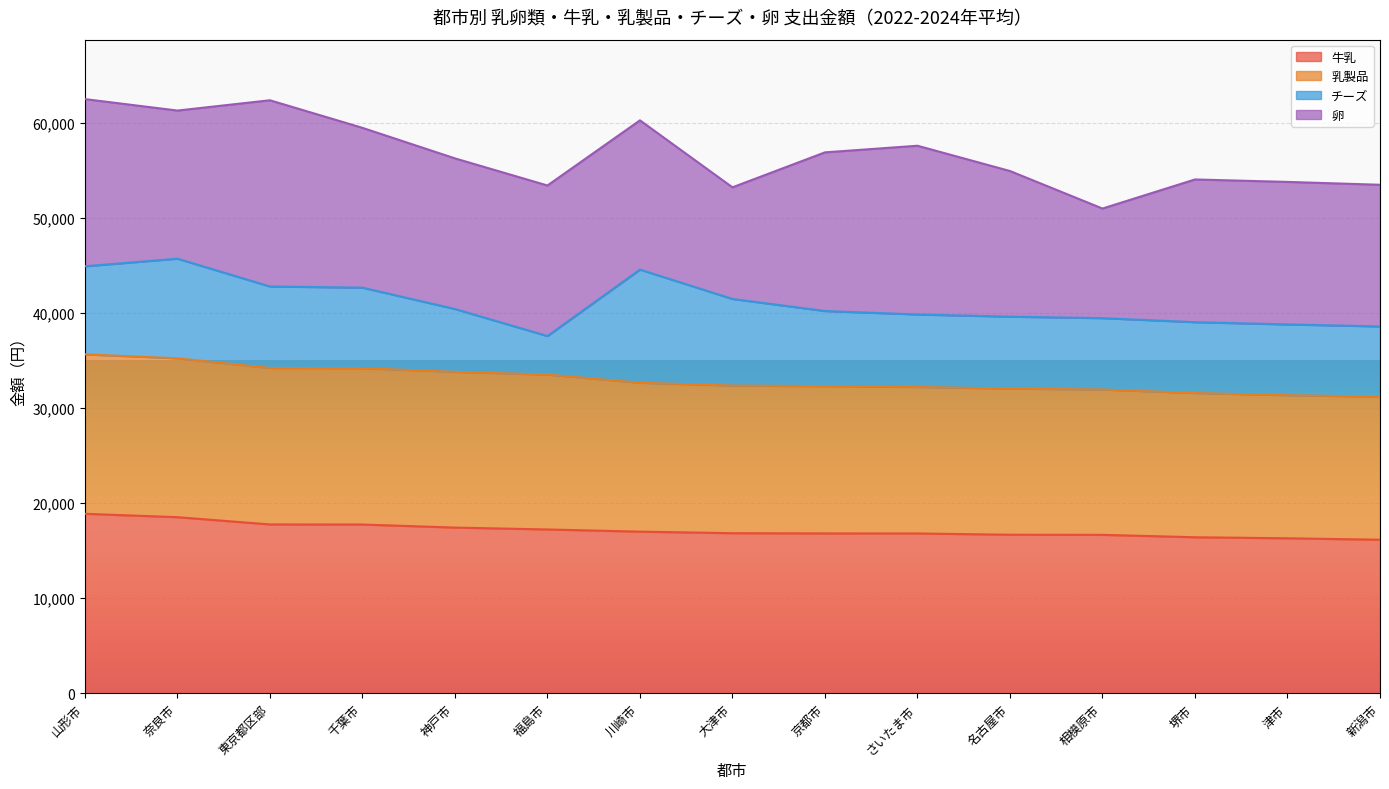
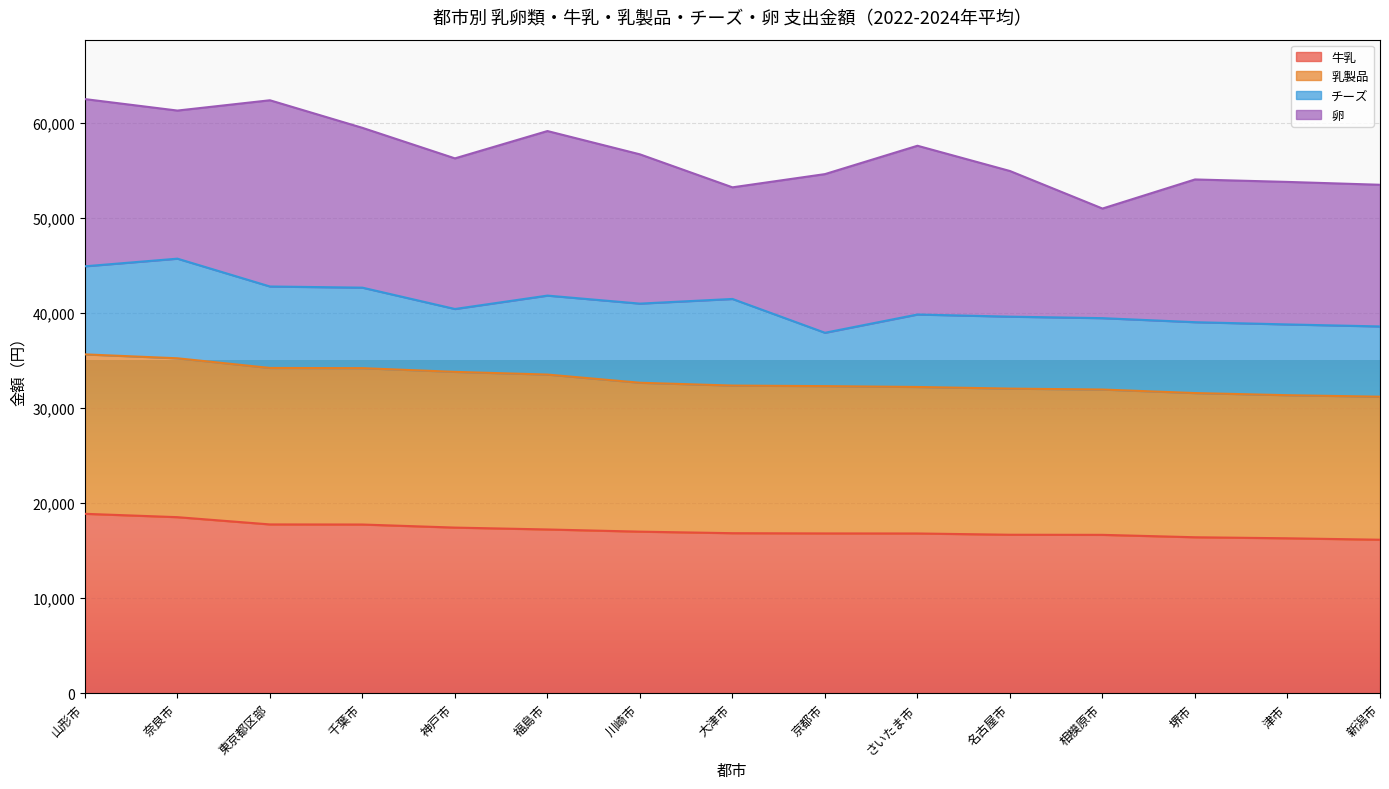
  {
    "チーズ": {
      "山形市": "9,000",
      "奈良市": "10,000",
      "東京都区部": "9,000",
      "千葉市": "8,000",
      "神戸市": "7,000",
-     "福島市": "4,000",
-     "川崎市": "12,000",
+     "福島市": "8,000",
+     "川崎市": "8,000",
      "大津市": "9,000",
-     "京都市": "8,000",
+     "京都市": "6,000",
      "さいたま市": "8,000",
      "名古屋市": "8,000",
      "相模原市": "8,000",
      "堺市": "7,000",
      "津市": "7,000",
      "新潟市": "7,000"
    },
    "卵": {
      "山形市": "18,000",
      "奈良市": "16,000",
      "東京都区部": "20,000",
      "千葉市": "17,000",
      "神戸市": "16,000",
-     "福島市": "16,000",
+     "福島市": "17,000",
      "川崎市": "16,000",
      "大津市": "12,000",
      "京都市": "17,000",
      "さいたま市": "18,000",
      "名古屋市": "15,000",
      "相模原市": "12,000",
      "堺市": "15,000",
      "津市": "15,000",
      "新潟市": "15,000"
    }
  }
